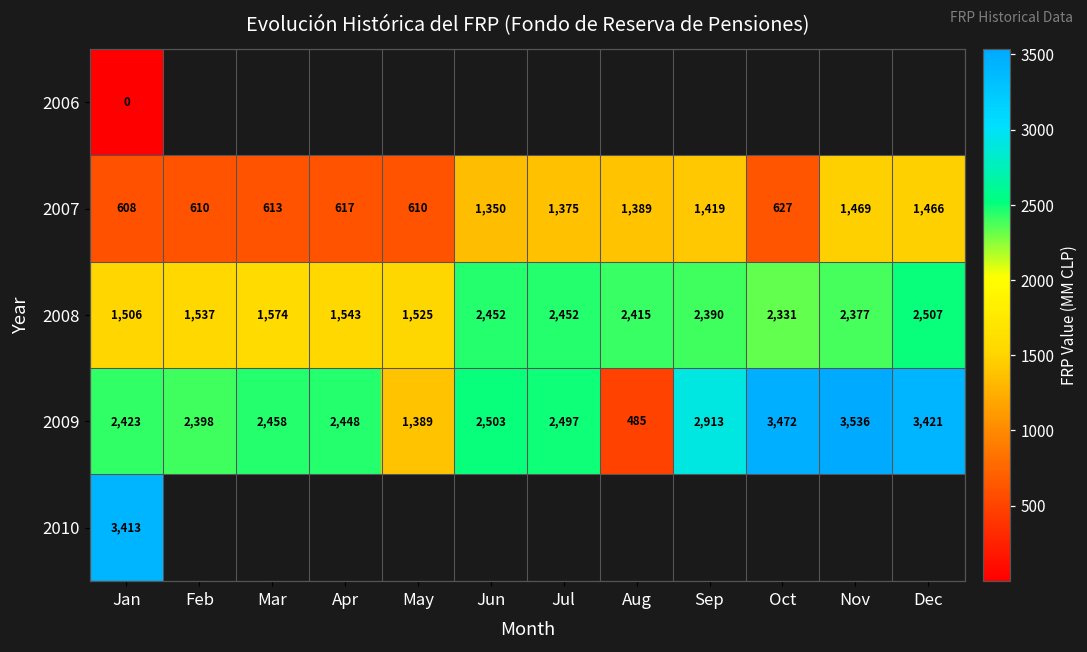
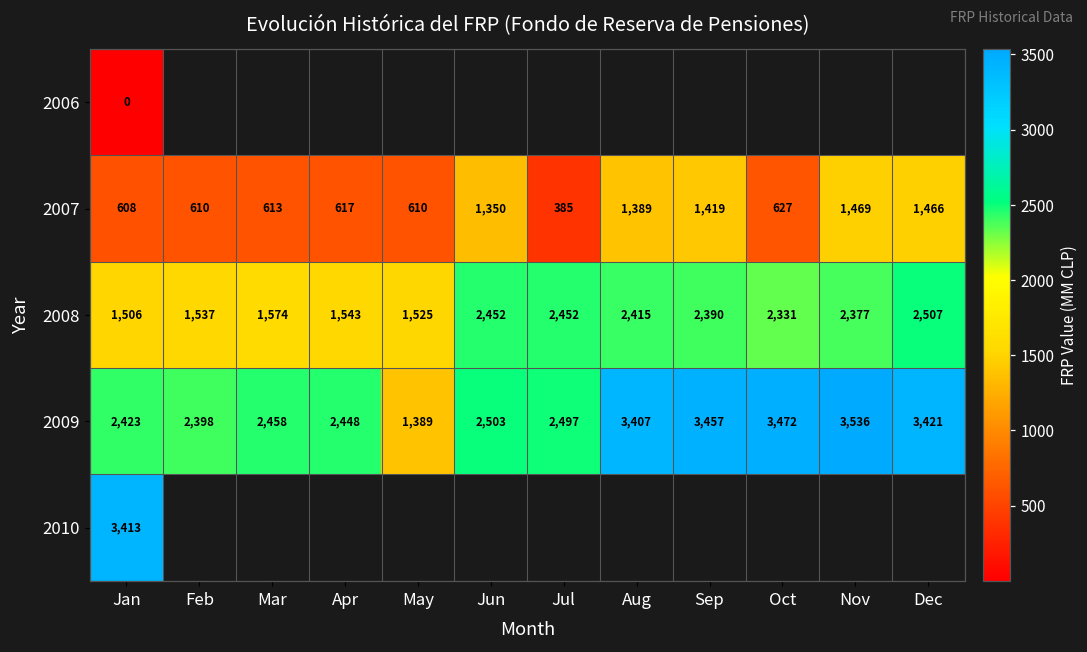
  {
    "2006": {
      "Jan": "0"
    },
    "2007": {
      "Jan": "608",
      "Feb": "610",
      "Mar": "613",
      "Apr": "617",
      "May": "610",
      "Jun": "1,350",
-     "Jul": "1,375",
+     "Jul": "385",
      "Aug": "1,389",
      "Sep": "1,419",
      "Oct": "627",
      "Nov": "1,469",
      "Dec": "1,466"
    },
    "2008": {
      "Jan": "1,506",
      "Feb": "1,537",
      "Mar": "1,574",
      "Apr": "1,543",
      "May": "1,525",
      "Jun": "2,452",
      "Jul": "2,452",
      "Aug": "2,415",
      "Sep": "2,390",
      "Oct": "2,331",
      "Nov": "2,377",
      "Dec": "2,507"
    },
    "2009": {
      "Jan": "2,423",
      "Feb": "2,398",
      "Mar": "2,458",
      "Apr": "2,448",
      "May": "1,389",
      "Jun": "2,503",
      "Jul": "2,497",
-     "Aug": "485",
-     "Sep": "2,913",
+     "Aug": "3,407",
+     "Sep": "3,457",
      "Oct": "3,472",
      "Nov": "3,536",
      "Dec": "3,421"
    },
    "2010": {
      "Jan": "3,413"
    }
  }
